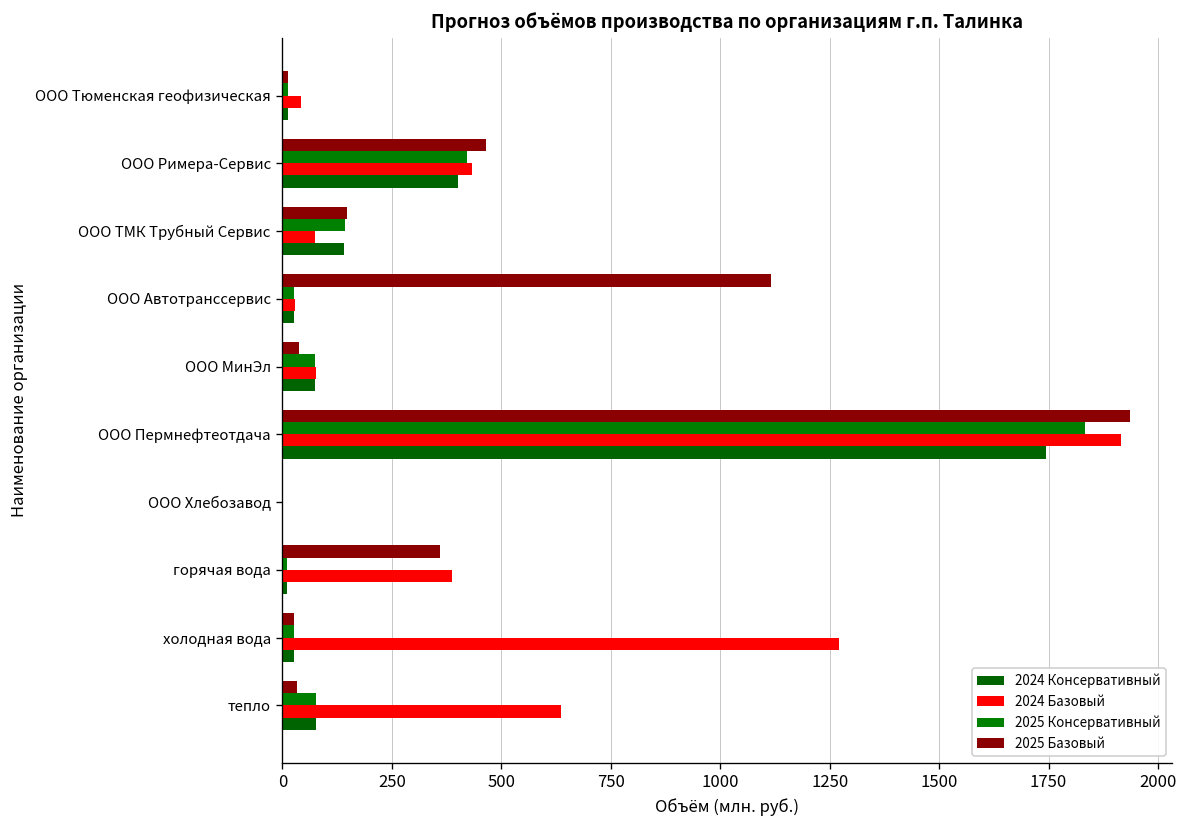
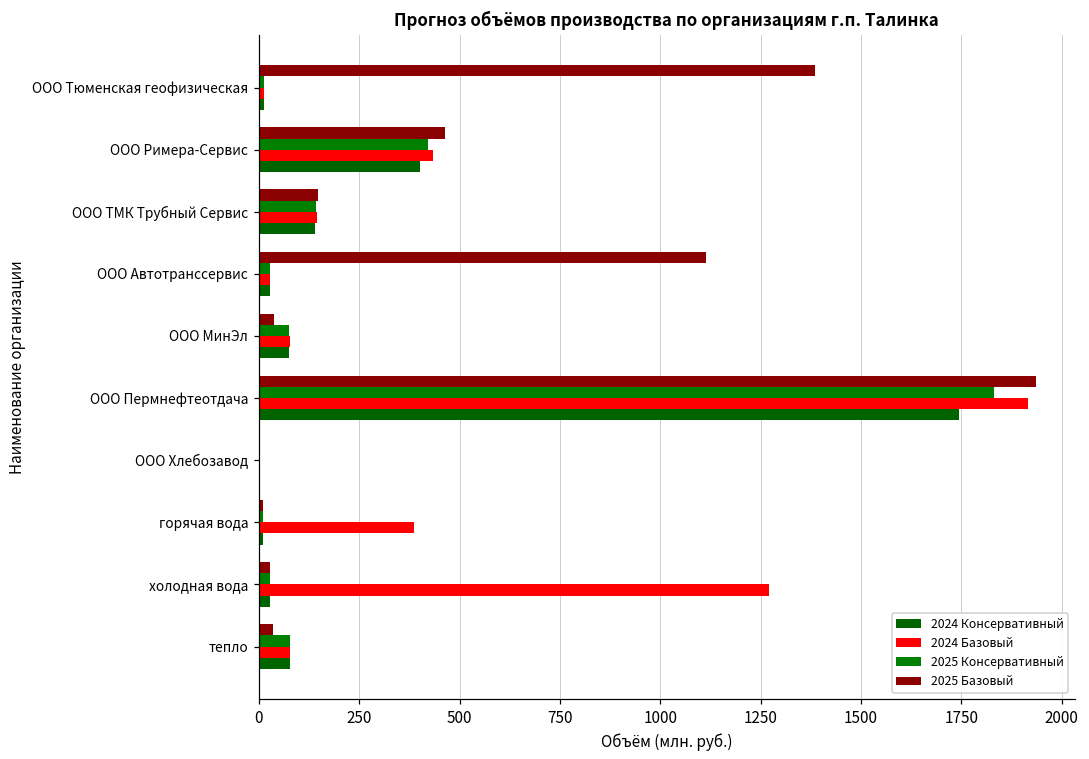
  {
    "2024 Базовый": {
-     "ООО Тюменская геофизическая": 40,
+     "ООО Тюменская геофизическая": 10,
      "ООО Римера-Сервис": 430,
-     "ООО ТМК Трубный Сервис": 70,
+     "ООО ТМК Трубный Сервис": 140,
      "ООО Автотранссервис": 30,
      "ООО МинЭл": 80,
      "ООО Пермнефтеотдача": 1920,
      "ООО Хлебозавод": 0,
      "горячая вода": 390,
      "холодная вода": 1270,
-     "тепло": 640
+     "тепло": 80
    },
    "2025 Базовый": {
-     "ООО Тюменская геофизическая": 10,
+     "ООО Тюменская геофизическая": 1390,
      "ООО Римера-Сервис": 460,
      "ООО ТМК Трубный Сервис": 150,
      "ООО Автотранссервис": 1120,
      "ООО МинЭл": 40,
      "ООО Пермнефтеотдача": 1940,
      "ООО Хлебозавод": 0,
-     "горячая вода": 360,
+     "горячая вода": 10,
      "холодная вода": 30,
      "тепло": 30
    }
  }
